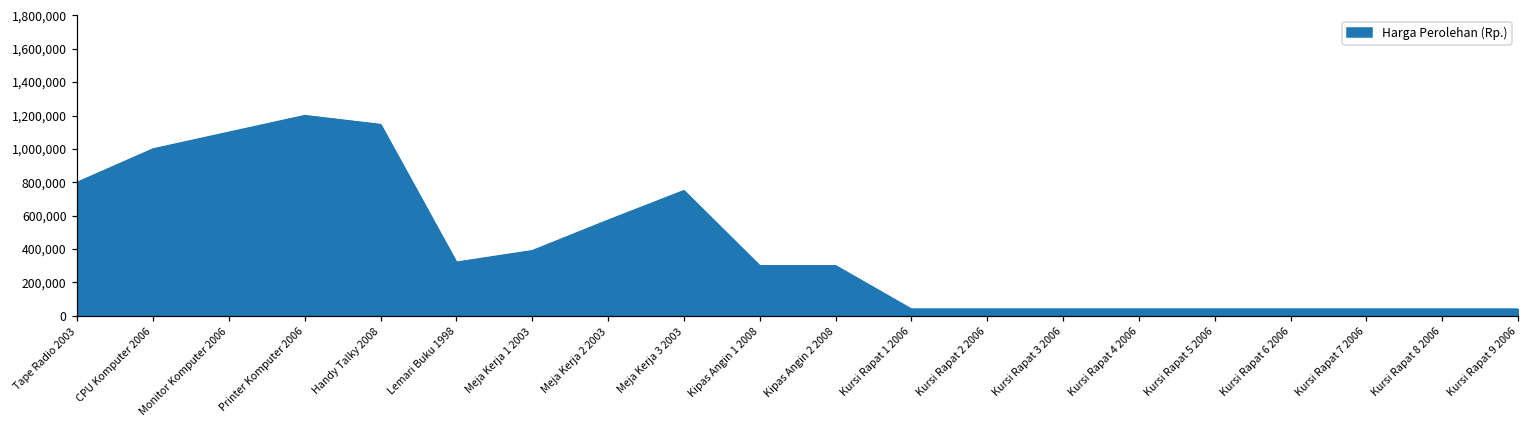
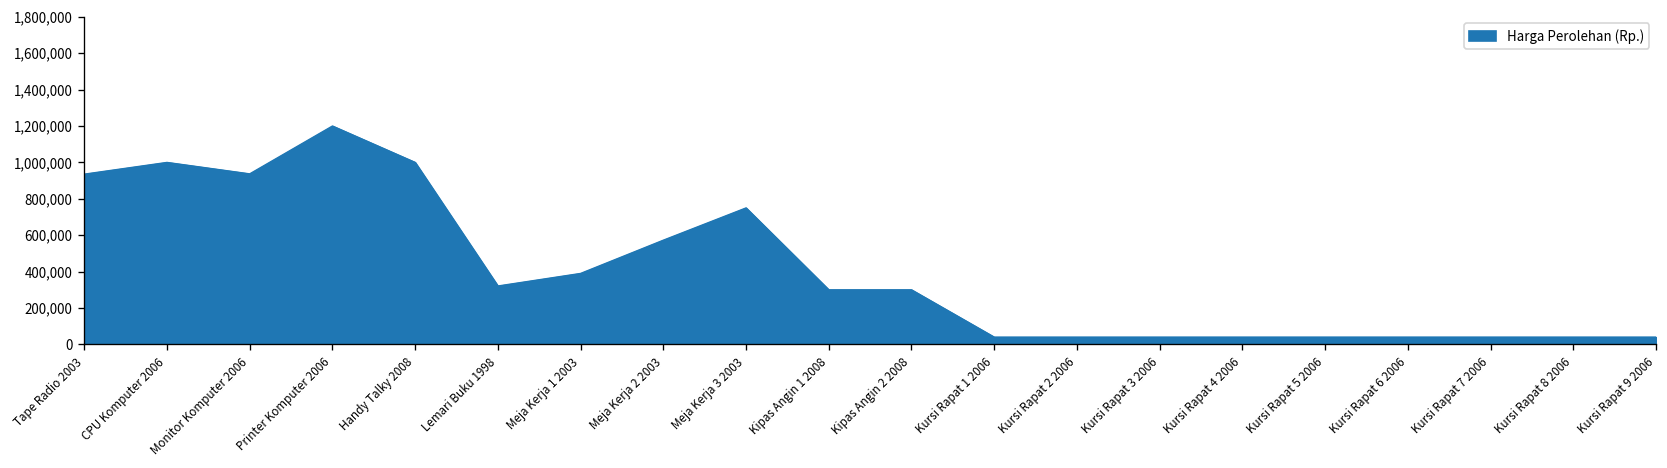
  {
-   "Tape Radio 2003": "800,000",
+   "Tape Radio 2003": "940,000",
    "CPU Komputer 2006": "1,000,000",
-   "Monitor Komputer 2006": "1,100,000",
+   "Monitor Komputer 2006": "940,000",
    "Printer Komputer 2006": "1,200,000",
-   "Handy Talky 2008": "1,150,000",
+   "Handy Talky 2008": "1,000,000",
    "Lemari Buku 1998": "320,000",
    "Meja Kerja 1 2003": "390,000",
    "Meja Kerja 2 2003": "570,000",
    "Meja Kerja 3 2003": "750,000",
    "Kipas Angin 1 2008": "300,000",
    "Kipas Angin 2 2008": "300,000",
    "Kursi Rapat 1 2006": "40,000",
    "Kursi Rapat 2 2006": "40,000",
    "Kursi Rapat 3 2006": "40,000",
    "Kursi Rapat 4 2006": "40,000",
    "Kursi Rapat 5 2006": "40,000",
    "Kursi Rapat 6 2006": "40,000",
    "Kursi Rapat 7 2006": "40,000",
    "Kursi Rapat 8 2006": "40,000",
    "Kursi Rapat 9 2006": "40,000"
  }
